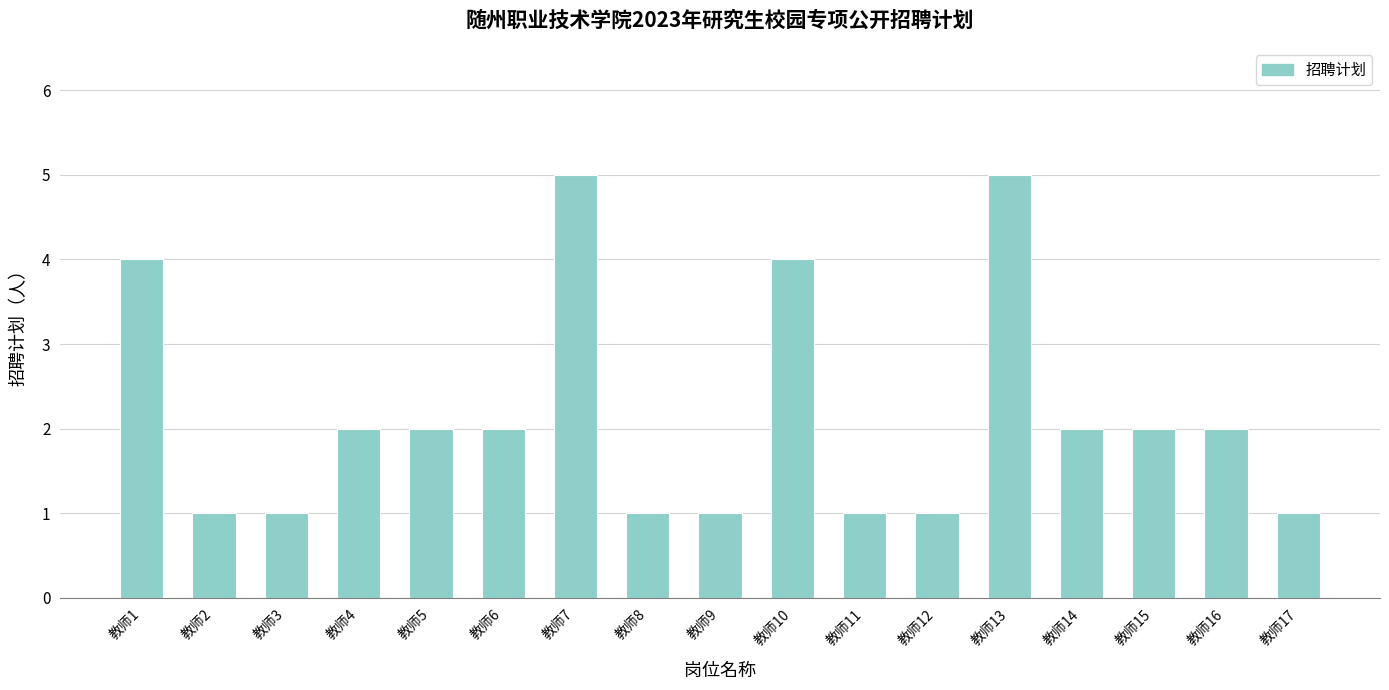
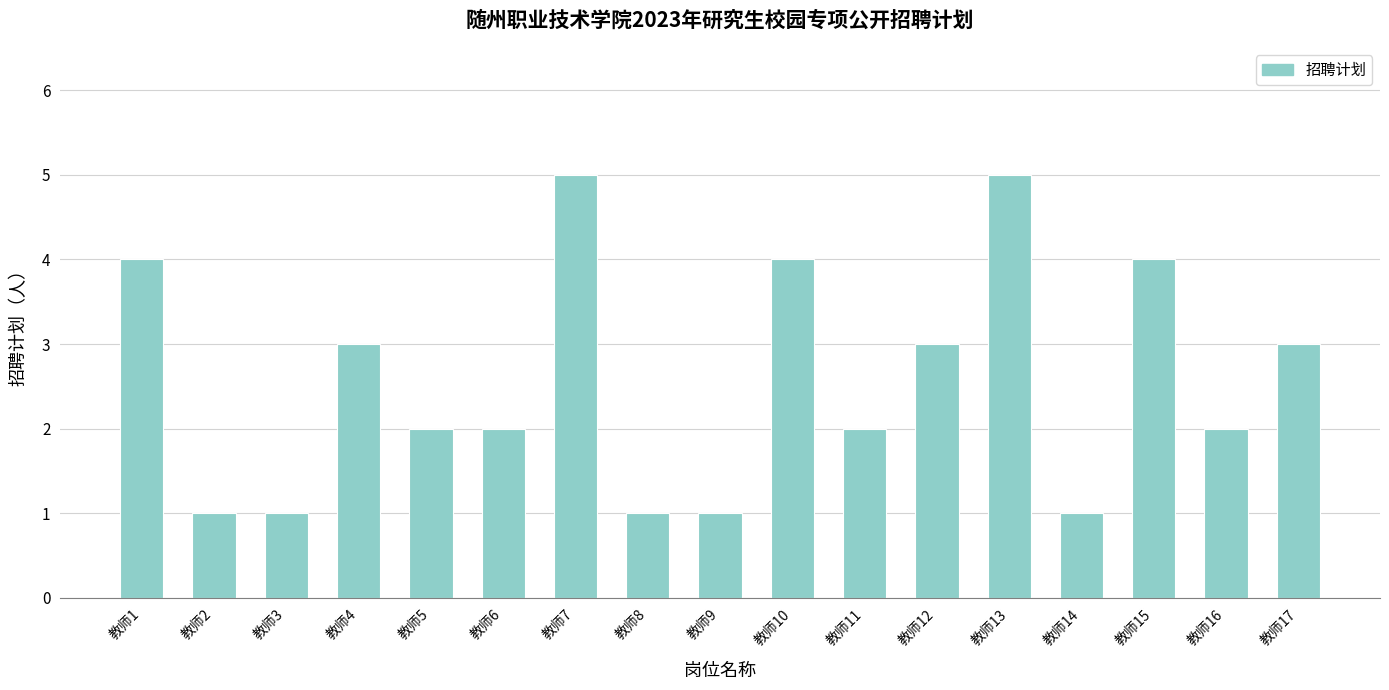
  {
    "教师1": 4,
    "教师2": 1,
    "教师3": 1,
-   "教师4": 2,
+   "教师4": 3,
    "教师5": 2,
    "教师6": 2,
    "教师7": 5,
    "教师8": 1,
    "教师9": 1,
    "教师10": 4,
-   "教师11": 1,
-   "教师12": 1,
+   "教师11": 2,
+   "教师12": 3,
    "教师13": 5,
-   "教师14": 2,
-   "教师15": 2,
+   "教师14": 1,
+   "教师15": 4,
    "教师16": 2,
-   "教师17": 1
+   "教师17": 3
  }
